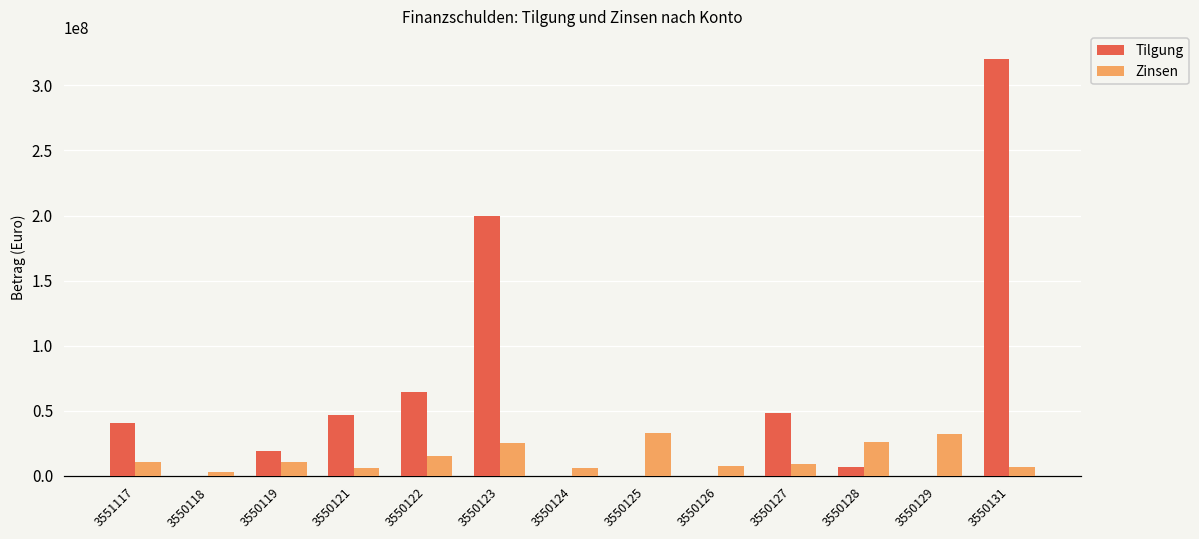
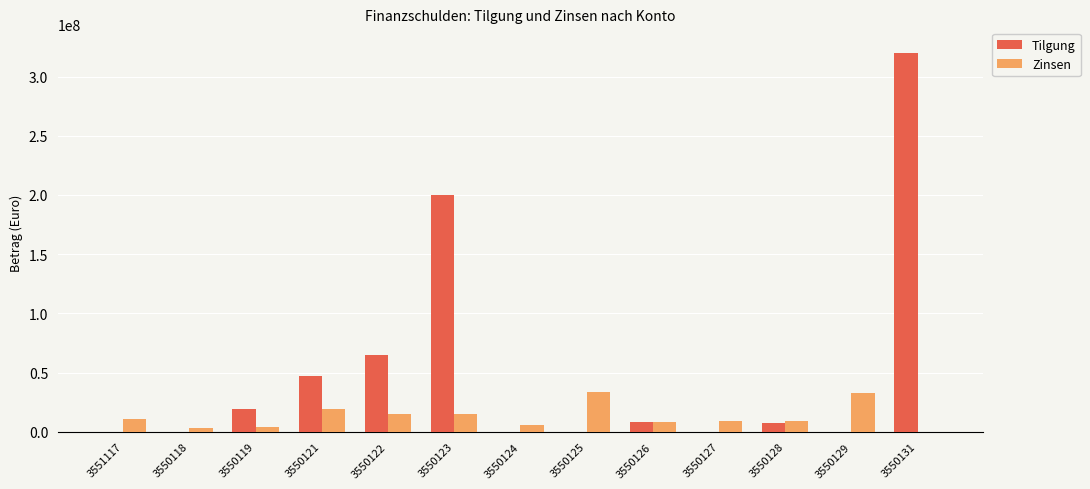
  {
    "Tilgung": {
-     "3551117": 41000000,
+     "3551117": 0,
      "3550118": 0,
      "3550119": 19000000,
      "3550121": 47000000,
      "3550122": 64000000,
      "3550123": 200000000,
      "3550124": 0,
      "3550125": 0,
-     "3550126": 0,
-     "3550127": 48000000,
+     "3550126": 8000000,
+     "3550127": 0,
      "3550128": 7000000,
      "3550129": 0,
      "3550131": 320000000
    },
    "Zinsen": {
      "3551117": 11000000,
      "3550118": 3000000,
-     "3550119": 11000000,
-     "3550121": 6000000,
+     "3550119": 4000000,
+     "3550121": 19000000,
      "3550122": 15000000,
-     "3550123": 26000000,
+     "3550123": 15000000,
      "3550124": 6000000,
      "3550125": 33000000,
      "3550126": 8000000,
      "3550127": 9000000,
-     "3550128": 26000000,
+     "3550128": 9000000,
      "3550129": 33000000,
-     "3550131": 7000000
+     "3550131": 0
    }
  }
